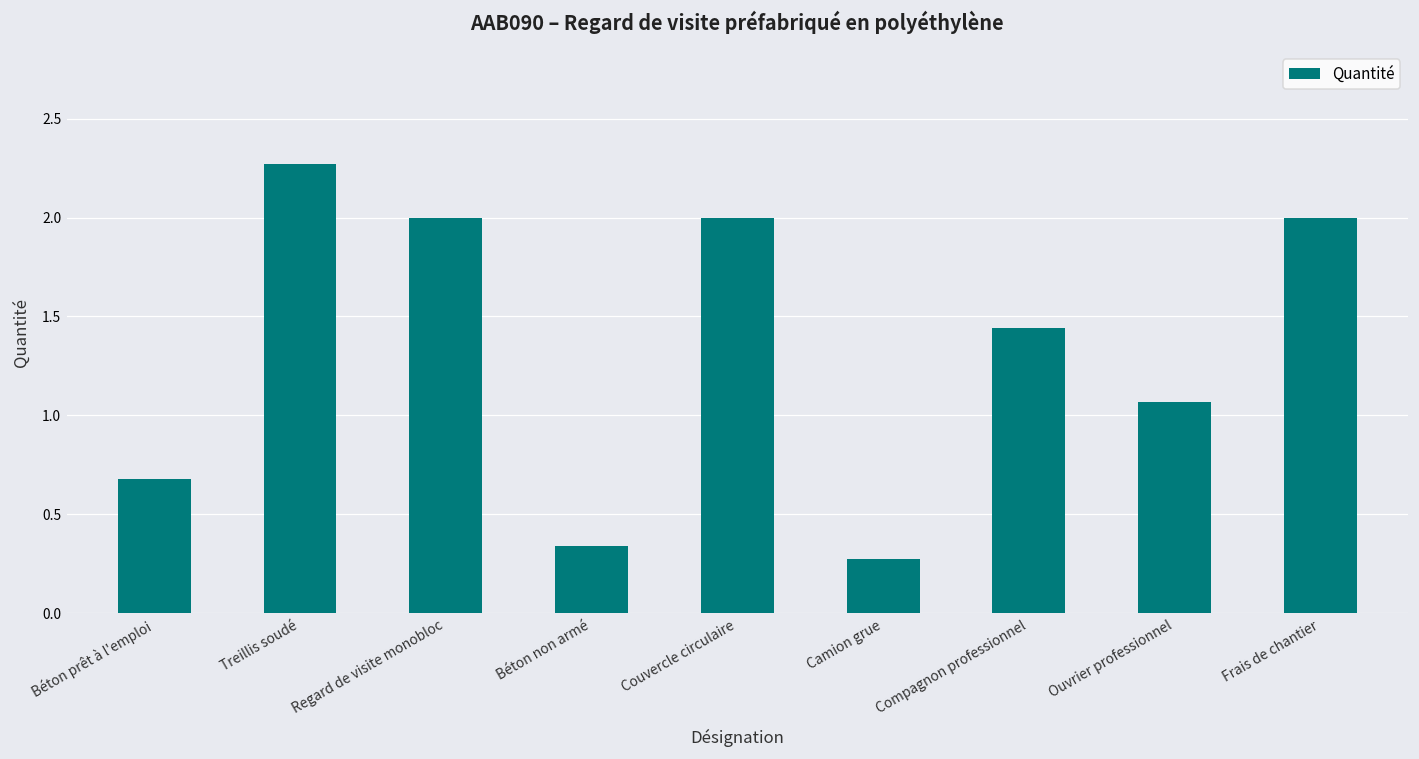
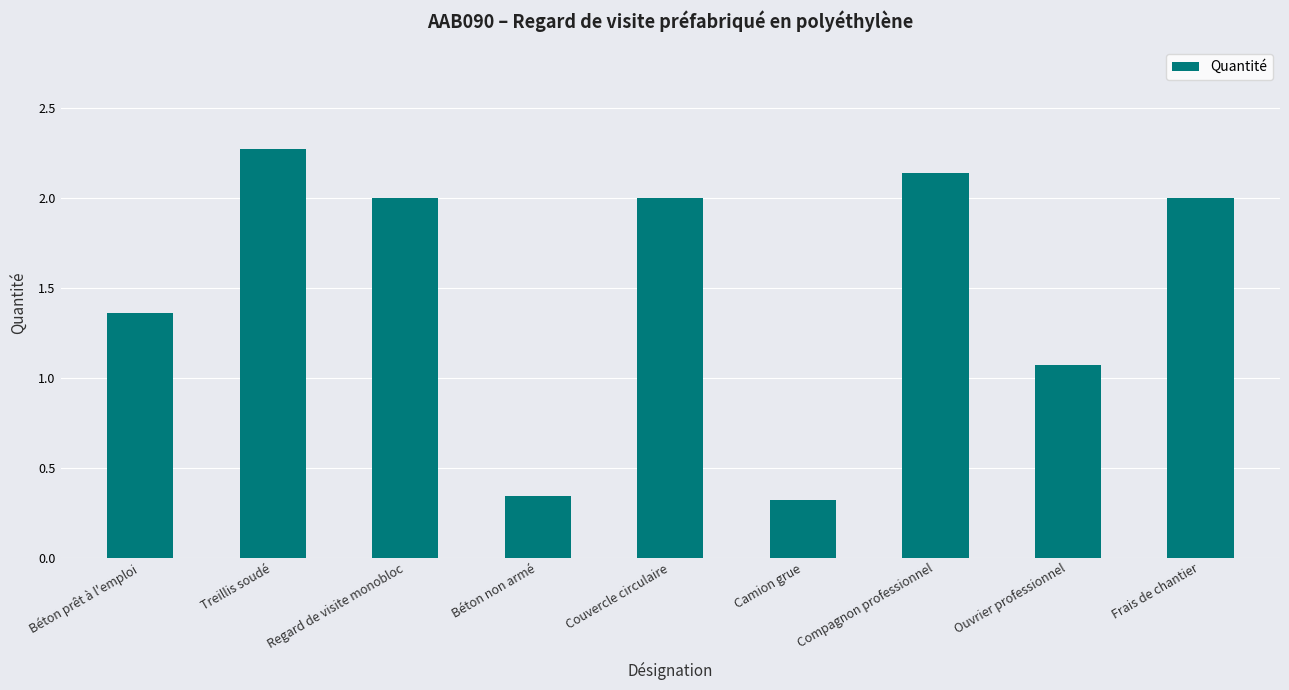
  {
-   "Béton prêt à l'emploi": 0.68,
+   "Béton prêt à l'emploi": 1.36,
    "Treillis soudé": 2.27,
    "Regard de visite monobloc": 2.00,
    "Béton non armé": 0.34,
    "Couvercle circulaire": 2.00,
-   "Camion grue": 0.28,
-   "Compagnon professionnel": 1.44,
+   "Camion grue": 0.32,
+   "Compagnon professionnel": 2.14,
    "Ouvrier professionnel": 1.07,
    "Frais de chantier": 2.00
  }
